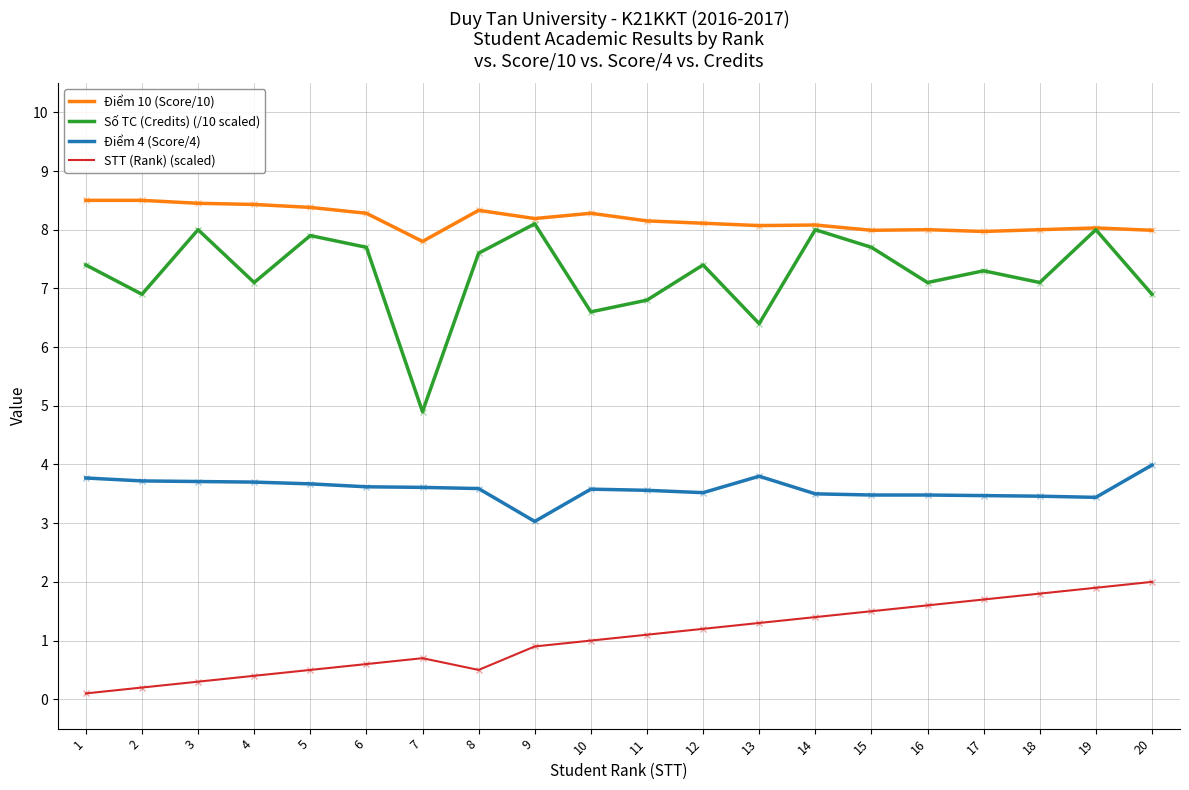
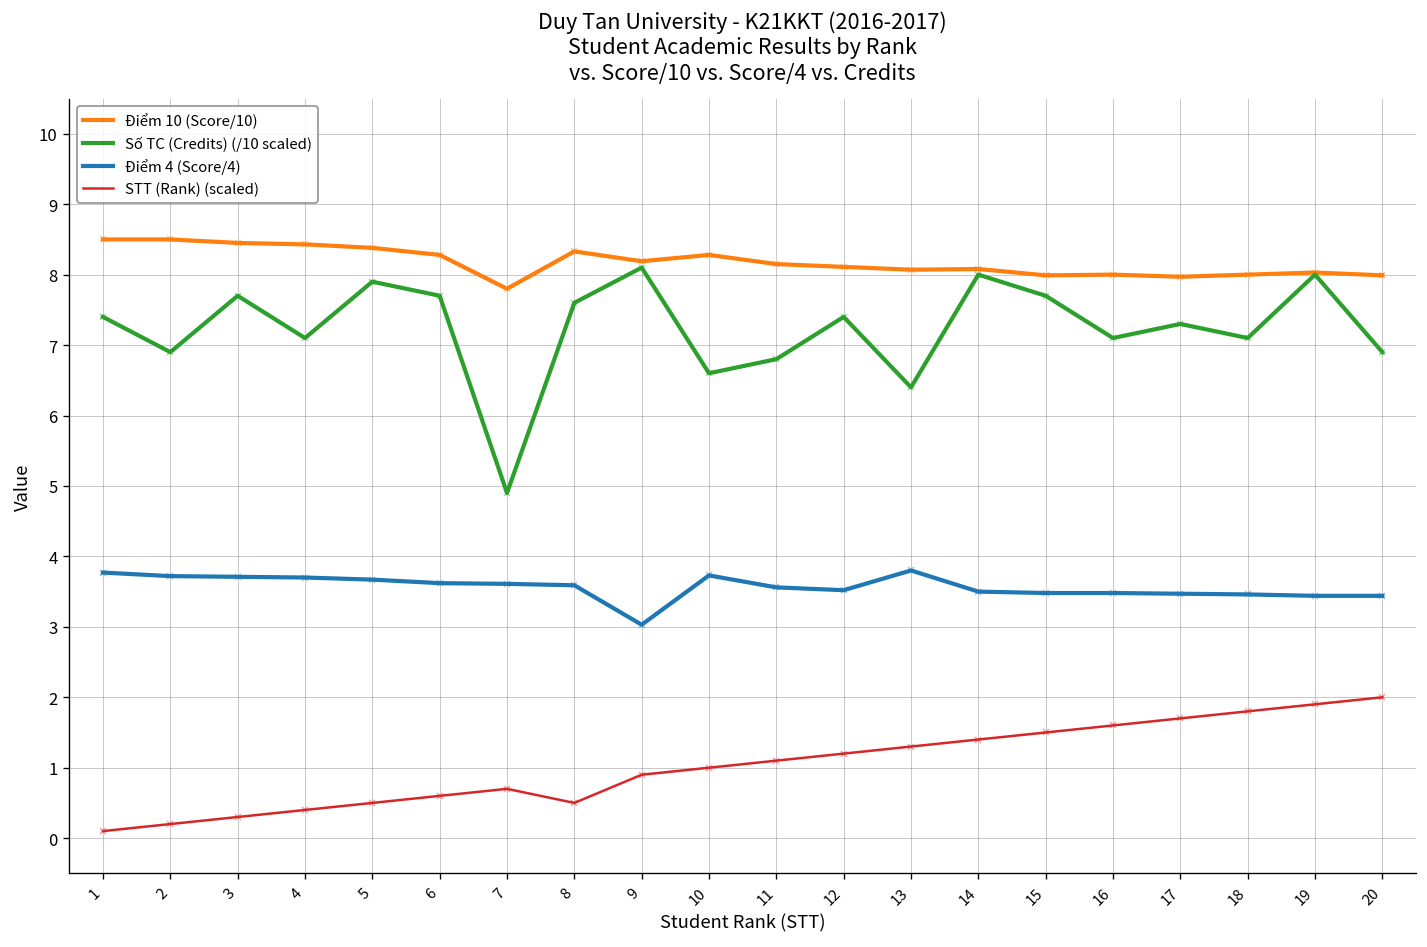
  {
    "Điểm 10 (Score/10)": {
      "1": 8.5,
      "2": 8.5,
      "3": 8.5,
      "4": 8.4,
      "5": 8.4,
      "6": 8.3,
      "7": 7.8,
      "8": 8.3,
      "9": 8.2,
      "10": 8.3,
      "11": 8.2,
      "12": 8.1,
      "13": 8.1,
      "14": 8.1,
      "15": 8.0,
      "16": 8.0,
      "17": 8.0,
      "18": 8.0,
      "20": 8.0
    },
    "Số TC (Credits) (/10 scaled)": {
      "1": 7.4,
      "2": 6.9,
-     "3": 8.0,
+     "3": 7.7,
      "4": 7.1,
      "5": 7.9,
      "6": 7.7,
      "7": 4.9,
      "8": 7.6,
      "9": 8.1,
      "10": 6.6,
      "11": 6.8,
      "12": 7.4,
      "13": 6.4,
      "14": 8.0,
      "15": 7.7,
      "16": 7.1,
      "17": 7.3,
      "18": 7.1,
      "20": 6.9
    },
    "Điểm 4 (Score/4)": {
      "1": 3.8,
      "2": 3.7,
      "3": 3.7,
      "4": 3.7,
      "5": 3.7,
      "6": 3.6,
      "7": 3.6,
      "8": 3.6,
      "9": 3.0,
-     "10": 3.6,
+     "10": 3.7,
      "11": 3.6,
      "12": 3.5,
      "13": 3.8,
      "14": 3.5,
      "15": 3.5,
      "16": 3.5,
      "17": 3.5,
      "18": 3.5,
      "19": 3.4,
-     "20": 4.0
+     "20": 3.4
    },
    "STT (Rank) (scaled)": {
      "1": 0.1,
      "2": 0.2,
      "3": 0.3,
      "4": 0.4,
      "5": 0.5,
      "6": 0.6,
      "7": 0.7,
      "8": 0.5,
      "9": 0.9,
      "10": 1.0,
      "11": 1.1,
      "12": 1.2,
      "13": 1.3,
      "14": 1.4,
      "15": 1.5,
      "16": 1.6,
      "17": 1.7,
      "18": 1.8,
      "19": 1.9,
      "20": 2.0
    }
  }
